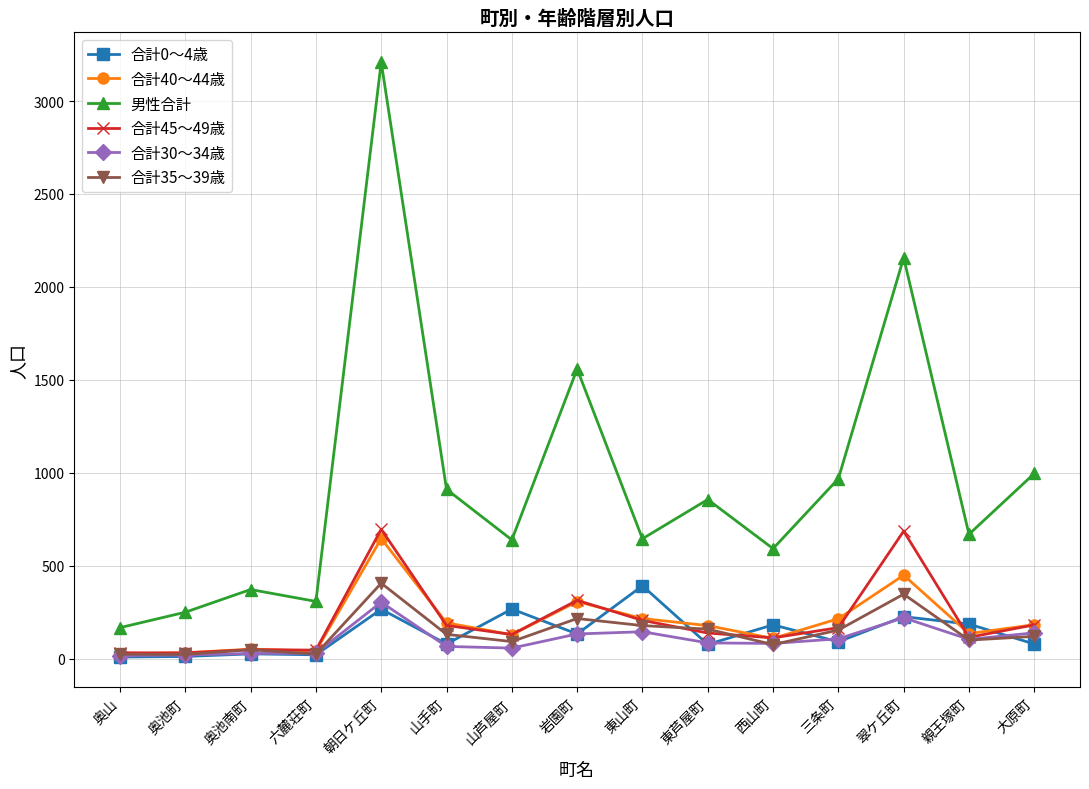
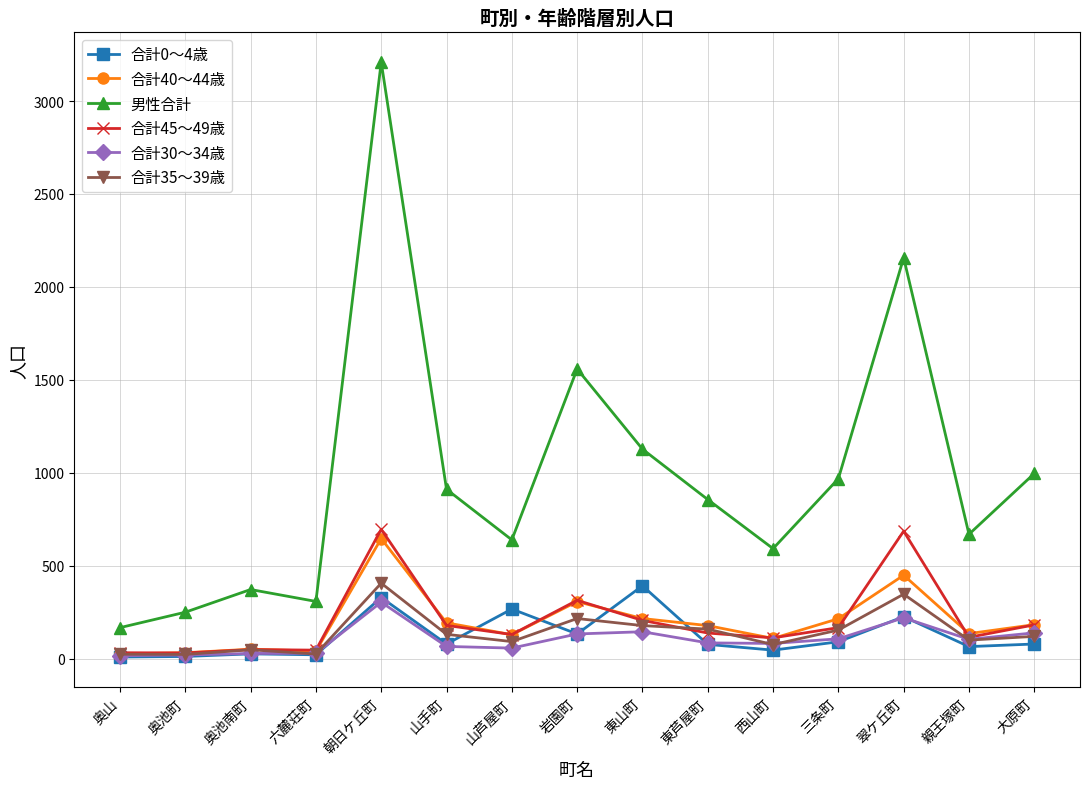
  {
    "合計0～4歳": {
-     "朝日ケ丘町": 270,
+     "朝日ケ丘町": 330,
      "山芦屋町": 270,
      "東山町": 390,
-     "西山町": 180,
+     "西山町": 50,
      "三条町": 90,
-     "親王塚町": 190,
+     "親王塚町": 70,
      "大原町": 80
    },
    "合計40～44歳": {
      "朝日ケ丘町": 650,
      "山手町": 190,
      "東芦屋町": 180,
      "三条町": 220,
      "翠ケ丘町": 450,
      "親王塚町": 140
    },
    "男性合計": {
      "奥山": 170,
      "奥池町": 250,
      "奥池南町": 370,
      "六麓荘町": 310,
      "朝日ケ丘町": 3210,
      "山手町": 910,
      "山芦屋町": 640,
      "岩園町": 1560,
-     "東山町": 650,
+     "東山町": 1130,
      "東芦屋町": 860,
      "西山町": 590,
      "三条町": 970,
      "翠ケ丘町": 2160,
      "親王塚町": 670,
      "大原町": 1000
    },
    "合計45～49歳": {
      "朝日ケ丘町": 700,
      "山手町": 180,
      "東芦屋町": 140,
      "翠ケ丘町": 690
    },
    "合計30～34歳": {
      "朝日ケ丘町": 310,
      "山芦屋町": 60,
      "東山町": 150,
      "三条町": 110,
      "大原町": 140
    },
    "合計35～39歳": {
      "朝日ケ丘町": 410,
      "山手町": 130,
      "山芦屋町": 90,
      "岩園町": 220,
      "東山町": 180,
      "東芦屋町": 160,
      "翠ケ丘町": 350,
      "大原町": 120
    }
  }
